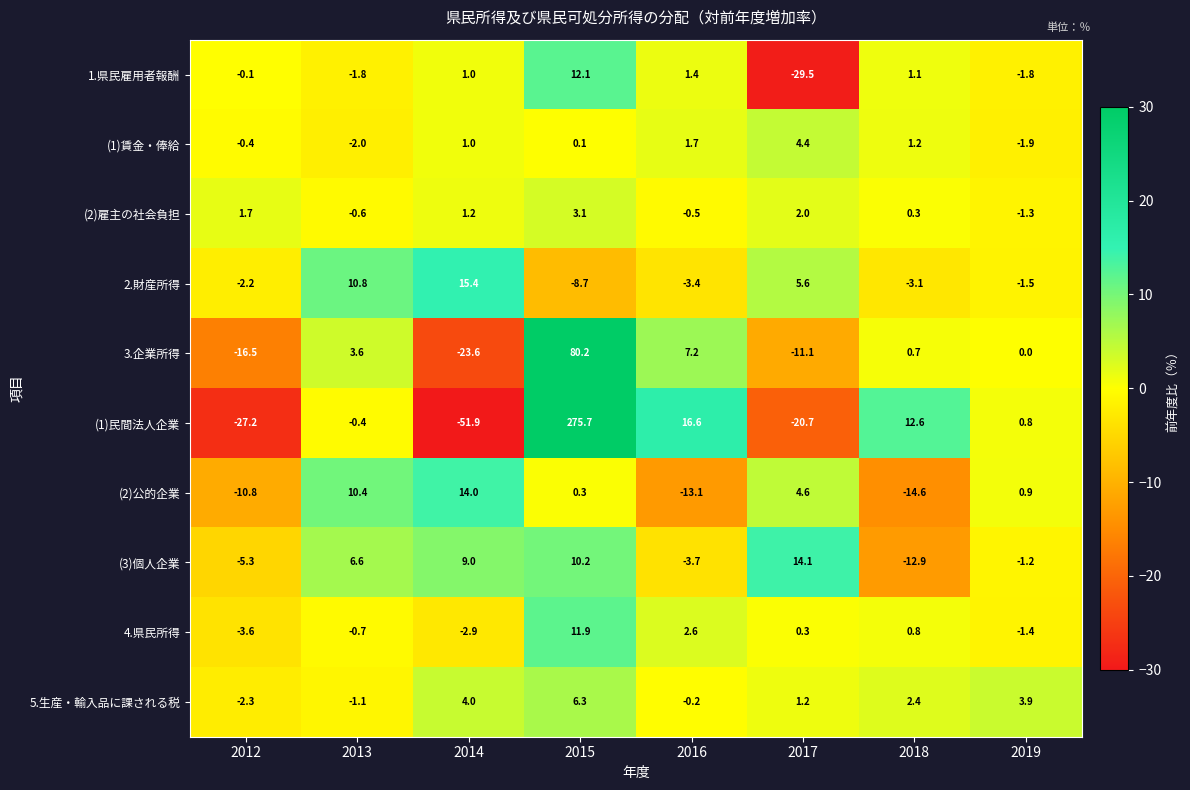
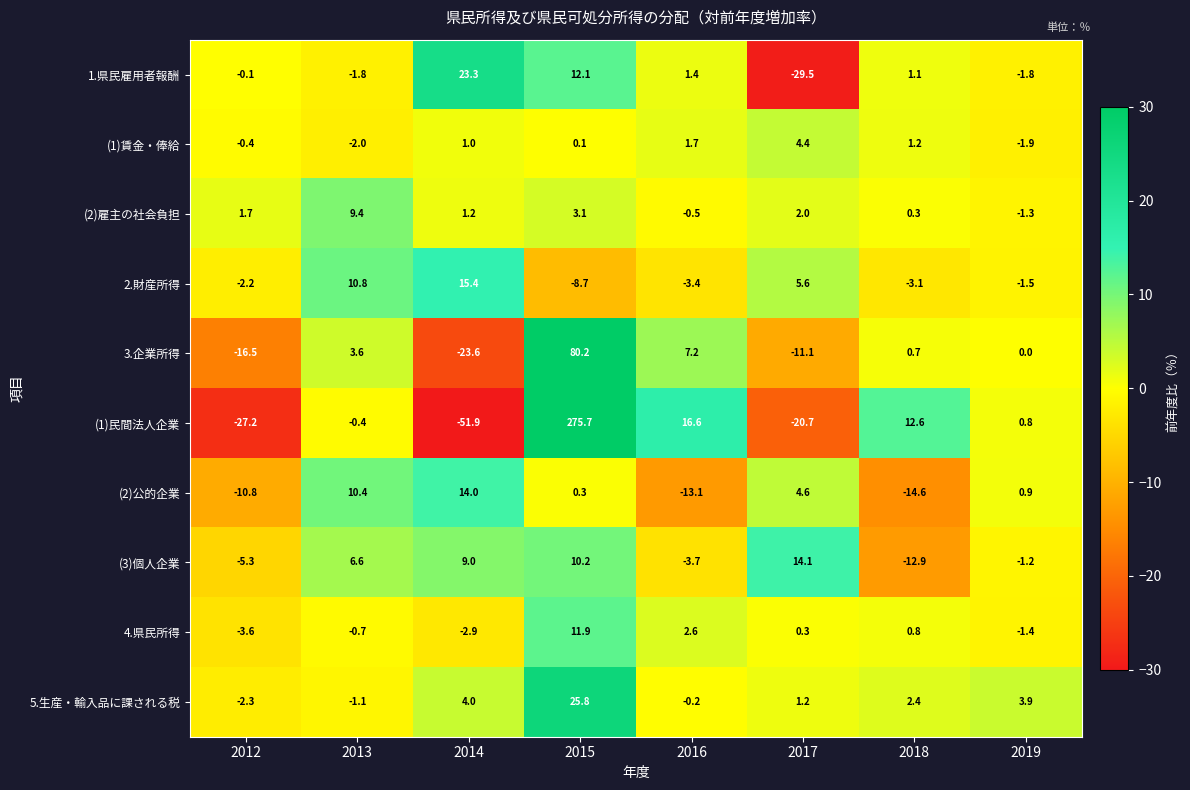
  {
    "1.県民雇用者報酬": {
      "2012": -0.1,
      "2013": -1.8,
-     "2014": 1.0,
+     "2014": 23.3,
      "2015": 12.1,
      "2016": 1.4,
      "2017": -29.5,
      "2018": 1.1,
      "2019": -1.8
    },
    "(1)賃金・俸給": {
      "2012": -0.4,
      "2013": -2.0,
      "2014": 1.0,
      "2015": 0.1,
      "2016": 1.7,
      "2017": 4.4,
      "2018": 1.2,
      "2019": -1.9
    },
    "(2)雇主の社会負担": {
      "2012": 1.7,
-     "2013": -0.6,
+     "2013": 9.4,
      "2014": 1.2,
      "2015": 3.1,
      "2016": -0.5,
      "2017": 2.0,
      "2018": 0.3,
      "2019": -1.3
    },
    "2.財産所得": {
      "2012": -2.2,
      "2013": 10.8,
      "2014": 15.4,
      "2015": -8.7,
      "2016": -3.4,
      "2017": 5.6,
      "2018": -3.1,
      "2019": -1.5
    },
    "3.企業所得": {
      "2012": -16.5,
      "2013": 3.6,
      "2014": -23.6,
      "2015": 80.2,
      "2016": 7.2,
      "2017": -11.1,
      "2018": 0.7,
      "2019": 0.0
    },
    "(1)民間法人企業": {
      "2012": -27.2,
      "2013": -0.4,
      "2014": -51.9,
      "2015": 275.7,
      "2016": 16.6,
      "2017": -20.7,
      "2018": 12.6,
      "2019": 0.8
    },
    "(2)公的企業": {
      "2012": -10.8,
      "2013": 10.4,
      "2014": 14.0,
      "2015": 0.3,
      "2016": -13.1,
      "2017": 4.6,
      "2018": -14.6,
      "2019": 0.9
    },
    "(3)個人企業": {
      "2012": -5.3,
      "2013": 6.6,
      "2014": 9.0,
      "2015": 10.2,
      "2016": -3.7,
      "2017": 14.1,
      "2018": -12.9,
      "2019": -1.2
    },
    "4.県民所得": {
      "2012": -3.6,
      "2013": -0.7,
      "2014": -2.9,
      "2015": 11.9,
      "2016": 2.6,
      "2017": 0.3,
      "2018": 0.8,
      "2019": -1.4
    },
    "5.生産・輸入品に課される税": {
      "2012": -2.3,
      "2013": -1.1,
      "2014": 4.0,
-     "2015": 6.3,
+     "2015": 25.8,
      "2016": -0.2,
      "2017": 1.2,
      "2018": 2.4,
      "2019": 3.9
    }
  }
